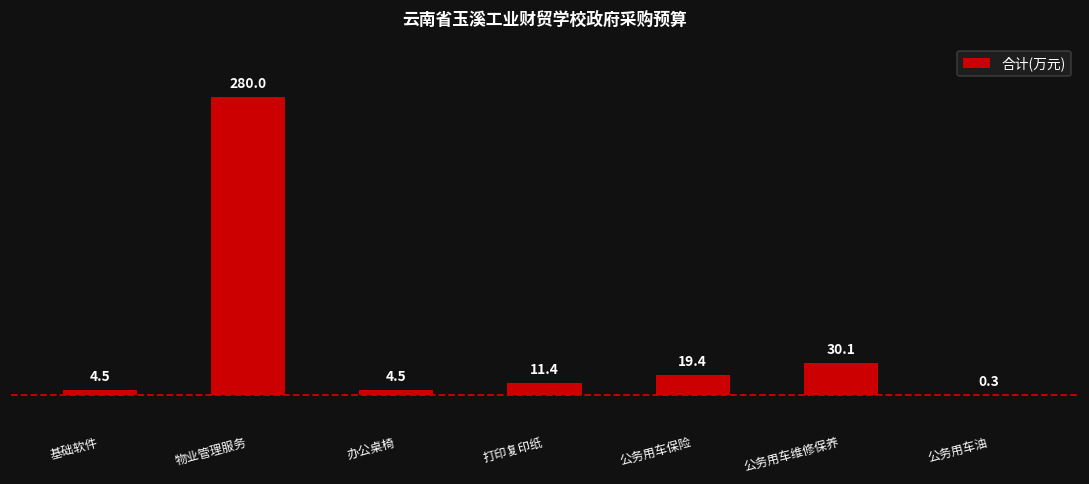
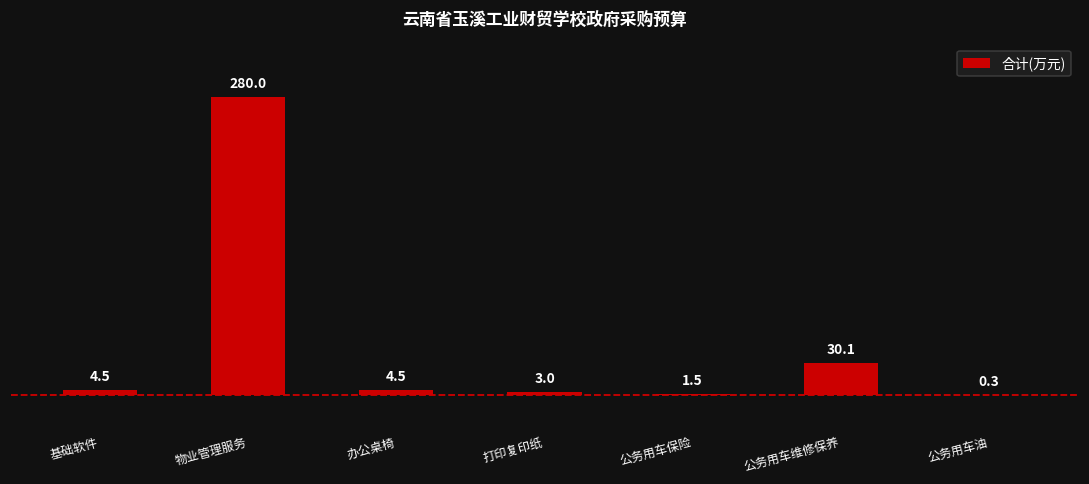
  {
    "基础软件": 4.5,
    "物业管理服务": 280.0,
    "办公桌椅": 4.5,
-   "打印复印纸": 11.4,
-   "公务用车保险": 19.4,
+   "打印复印纸": 3.0,
+   "公务用车保险": 1.5,
    "公务用车维修保养": 30.1,
    "公务用车油": 0.3
  }
